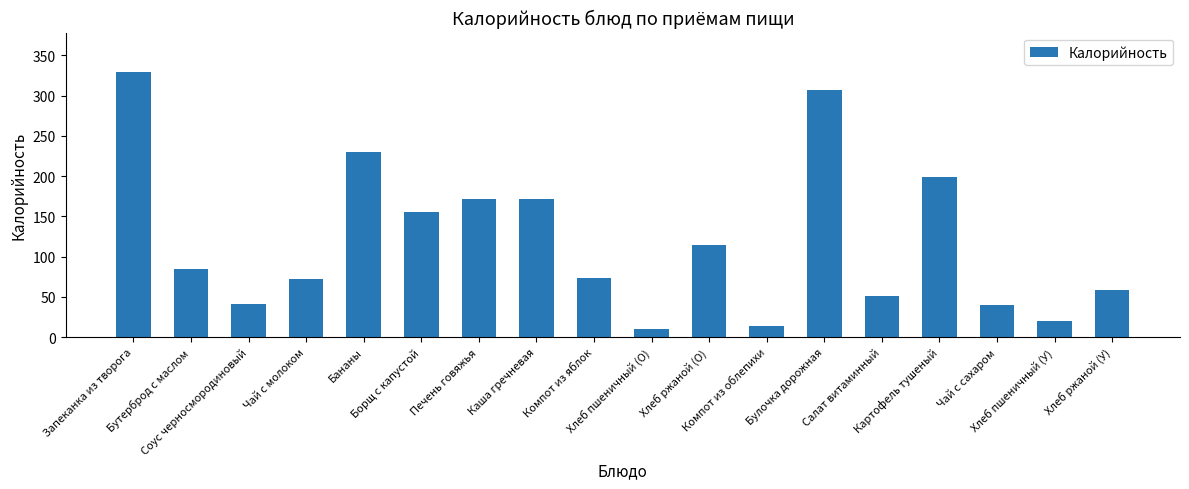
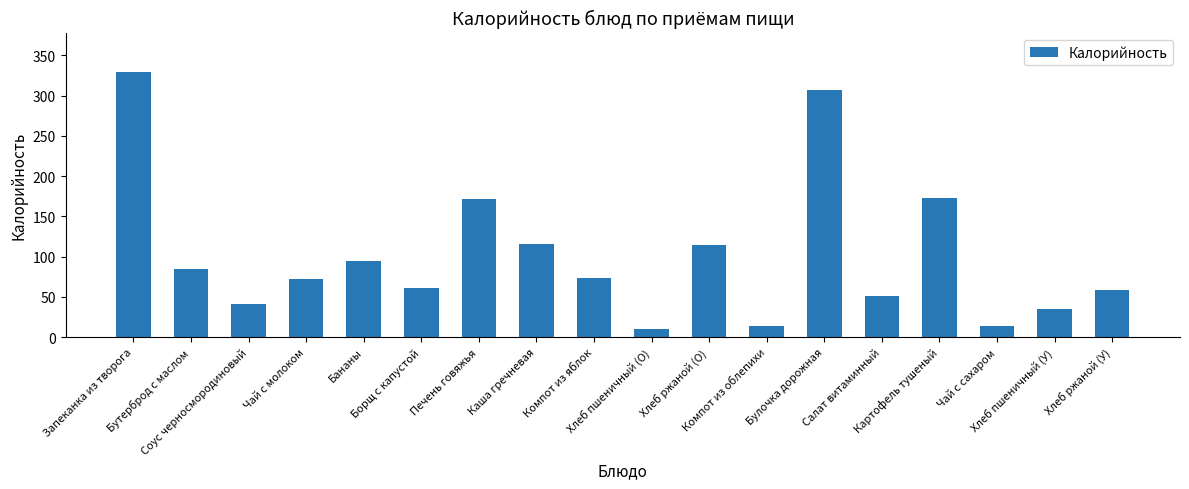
  {
    "Запеканка из творога": 330,
    "Бутерброд с маслом": 90,
    "Соус черносмородиновый": 40,
    "Чай с молоком": 70,
-   "Бананы": 230,
-   "Борщ с капустой": 160,
+   "Бананы": 100,
+   "Борщ с капустой": 60,
    "Печень говяжья": 170,
-   "Каша гречневая": 170,
+   "Каша гречневая": 120,
    "Компот из яблок": 70,
    "Хлеб пшеничный (О)": 10,
    "Хлеб ржаной (О)": 110,
    "Компот из облепихи": 10,
    "Булочка дорожная": 310,
    "Салат витаминный": 50,
-   "Картофель тушеный": 200,
-   "Чай с сахаром": 40,
-   "Хлеб пшеничный (У)": 20,
+   "Картофель тушеный": 170,
+   "Чай с сахаром": 10,
+   "Хлеб пшеничный (У)": 40,
    "Хлеб ржаной (У)": 60
  }
